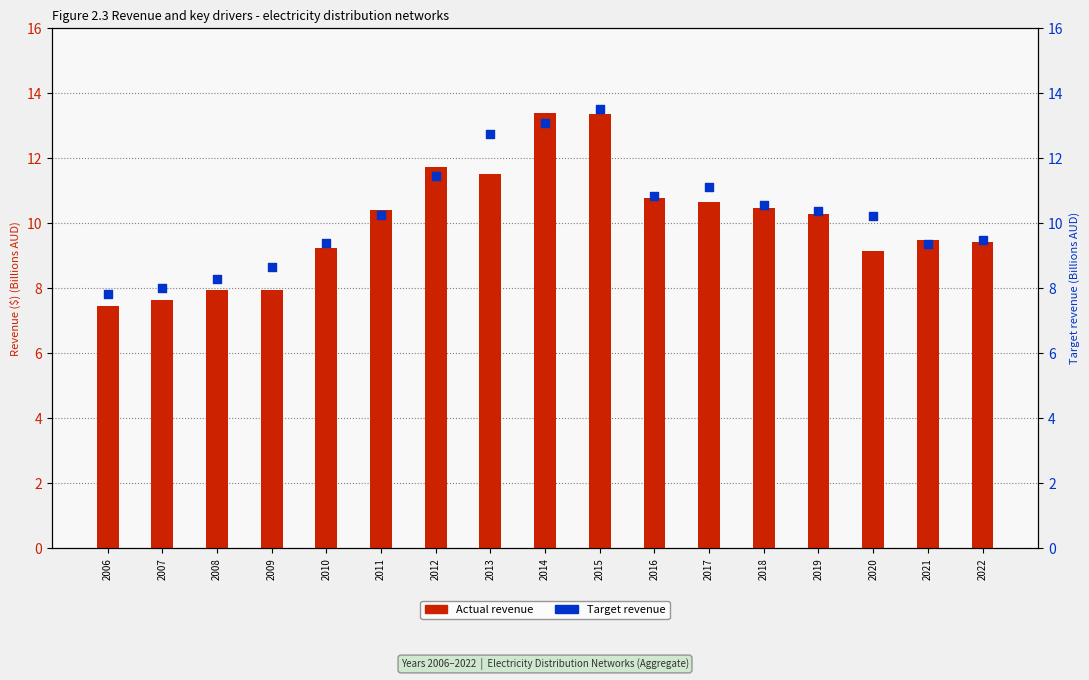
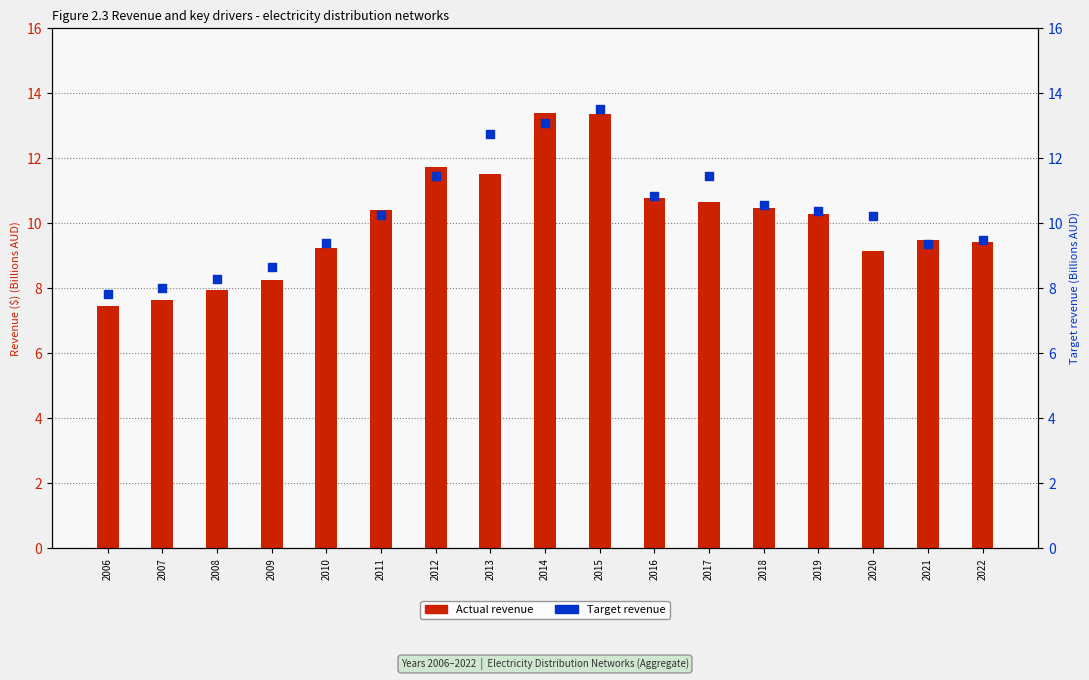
  {
    "Actual revenue": {
      "2006": 7.5,
      "2007": 7.7,
      "2008": 8.0,
-     "2009": 8.0,
+     "2009": 8.2,
      "2010": 9.2,
      "2011": 10.4,
      "2012": 11.7,
      "2013": 11.5,
      "2014": 13.4,
      "2015": 13.4,
      "2016": 10.8,
      "2017": 10.7,
      "2018": 10.5,
      "2019": 10.3,
      "2020": 9.2,
      "2021": 9.5,
      "2022": 9.4
    },
    "Target revenue": {
-     "2017": 11.1
+     "2017": 11.4
    }
  }
